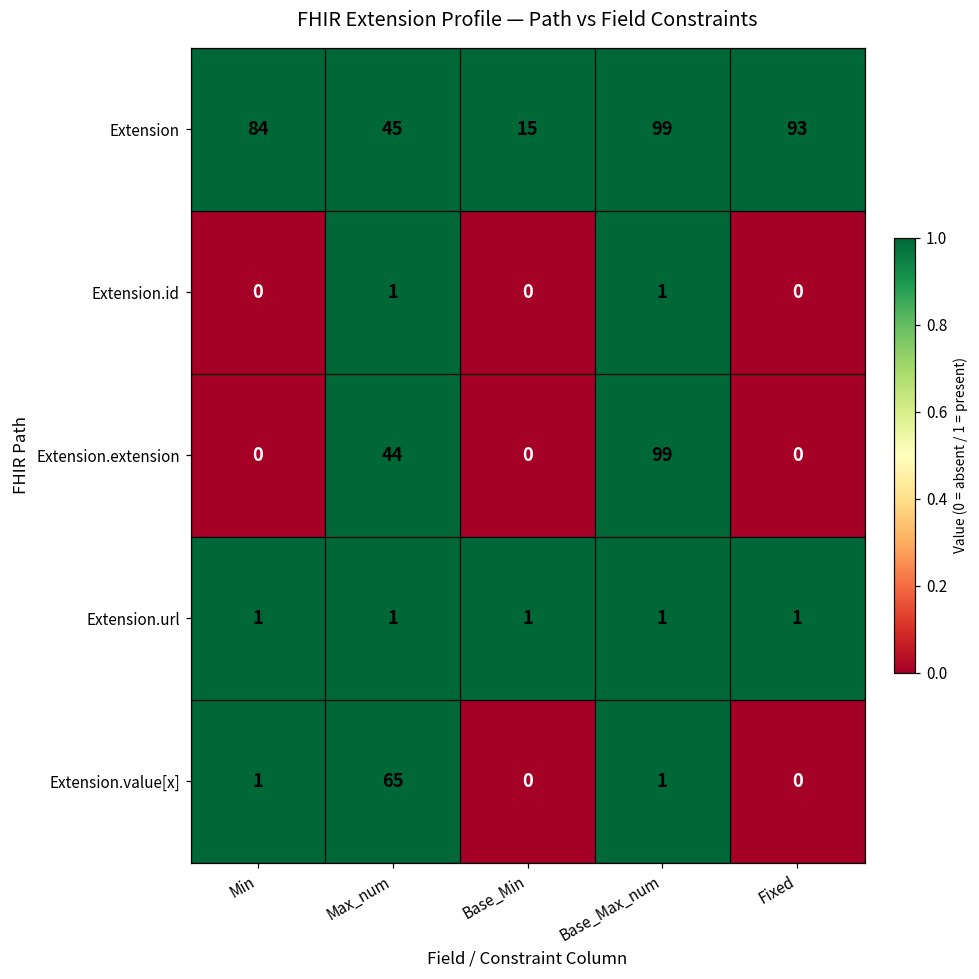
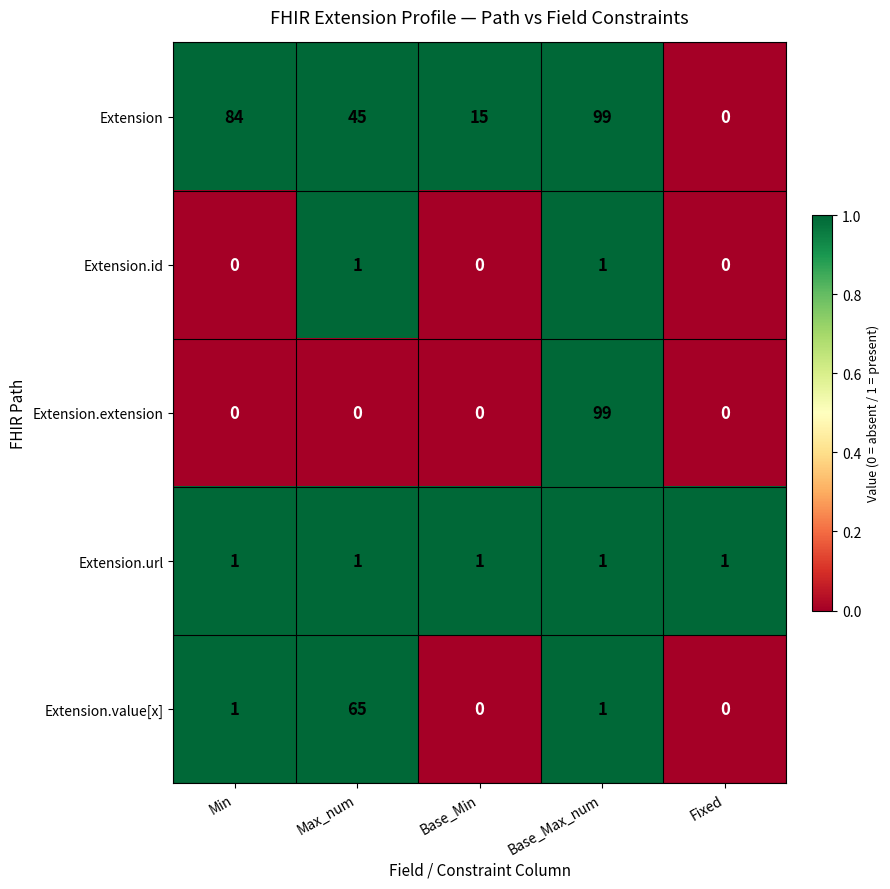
  {
    "Extension": {
      "Min": 84,
      "Max_num": 45,
      "Base_Min": 15,
      "Base_Max_num": 99,
-     "Fixed": 93
+     "Fixed": 0
    },
    "Extension.id": {
      "Min": 0,
      "Max_num": 1,
      "Base_Min": 0,
      "Base_Max_num": 1,
      "Fixed": 0
    },
    "Extension.extension": {
      "Min": 0,
-     "Max_num": 44,
+     "Max_num": 0,
      "Base_Min": 0,
      "Base_Max_num": 99,
      "Fixed": 0
    },
    "Extension.url": {
      "Min": 1,
      "Max_num": 1,
      "Base_Min": 1,
      "Base_Max_num": 1,
      "Fixed": 1
    },
    "Extension.value[x]": {
      "Min": 1,
      "Max_num": 65,
      "Base_Min": 0,
      "Base_Max_num": 1,
      "Fixed": 0
    }
  }
